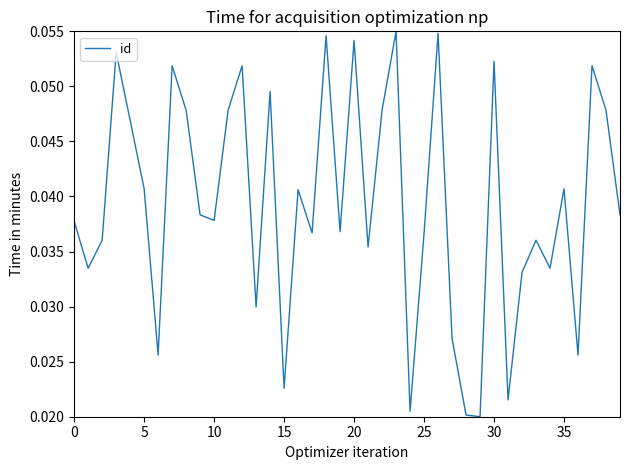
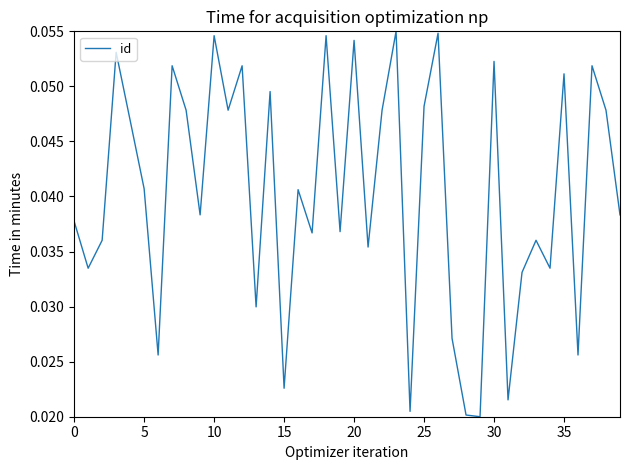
  {
    "0": 0.0377,
    "5": 0.0407,
-   "10": 0.0378,
+   "10": 0.0546,
    "15": 0.0226,
    "20": 0.0542,
-   "25": 0.0366,
+   "25": 0.0482,
    "30": 0.0523,
-   "35": 0.0407
+   "35": 0.0511
  }
